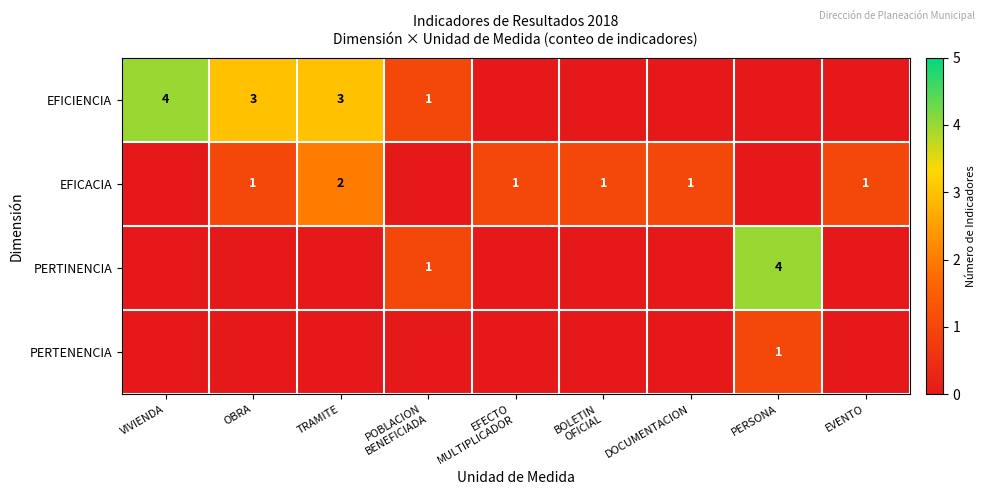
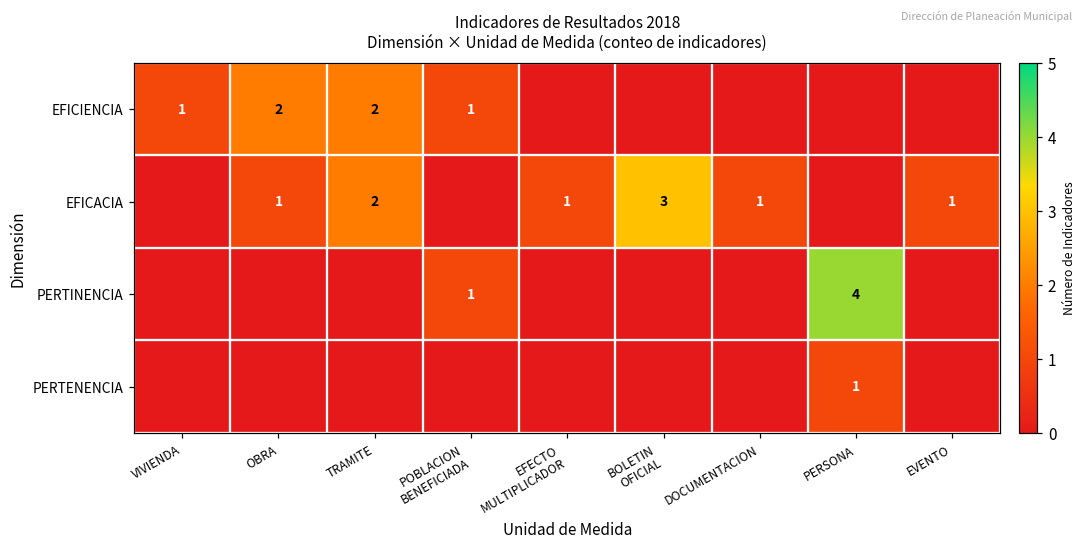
  {
    "EFICIENCIA": {
-     "VIVIENDA": 4,
-     "OBRA": 3,
-     "TRAMITE": 3,
+     "VIVIENDA": 1,
+     "OBRA": 2,
+     "TRAMITE": 2,
      "POBLACION BENEFICIADA": 1
    },
    "EFICACIA": {
      "OBRA": 1,
      "TRAMITE": 2,
      "EFECTO MULTIPLICADOR": 1,
-     "BOLETIN OFICIAL": 1,
+     "BOLETIN OFICIAL": 3,
      "DOCUMENTACION": 1,
      "EVENTO": 1
    },
    "PERTINENCIA": {
      "POBLACION BENEFICIADA": 1,
      "PERSONA": 4
    },
    "PERTENENCIA": {
      "PERSONA": 1
    }
  }
